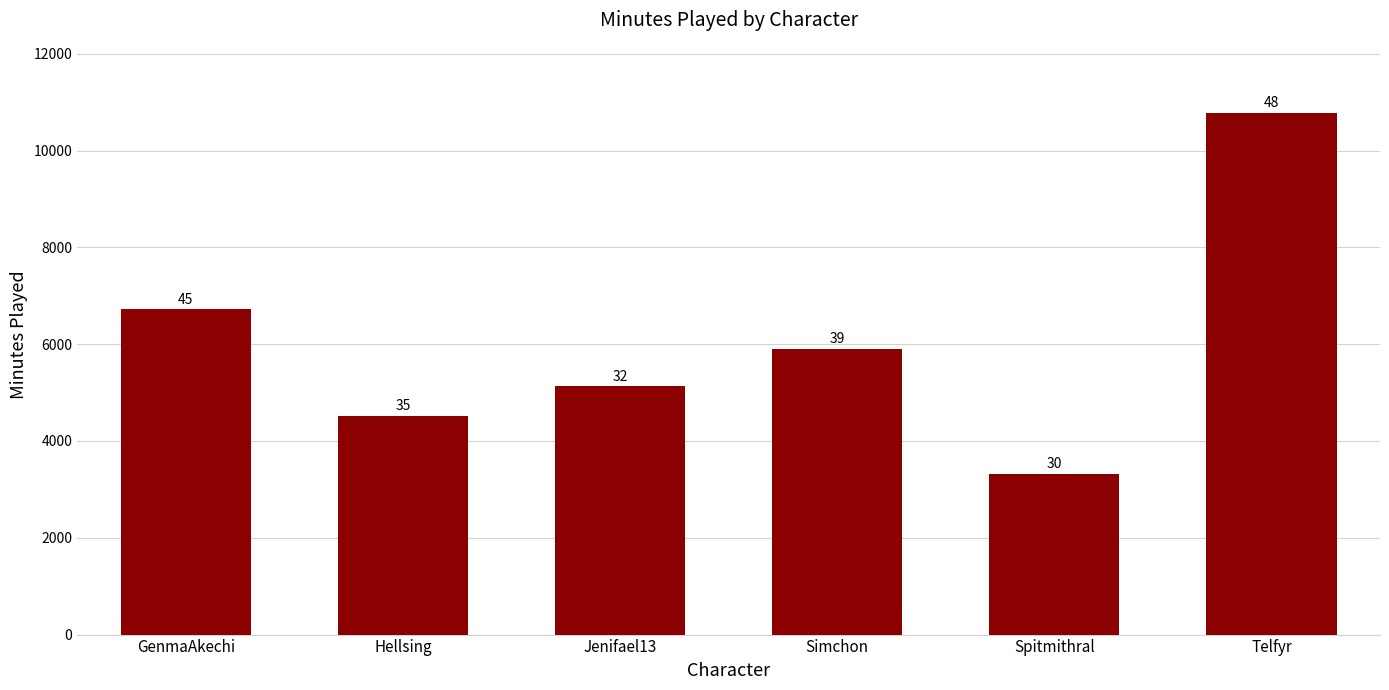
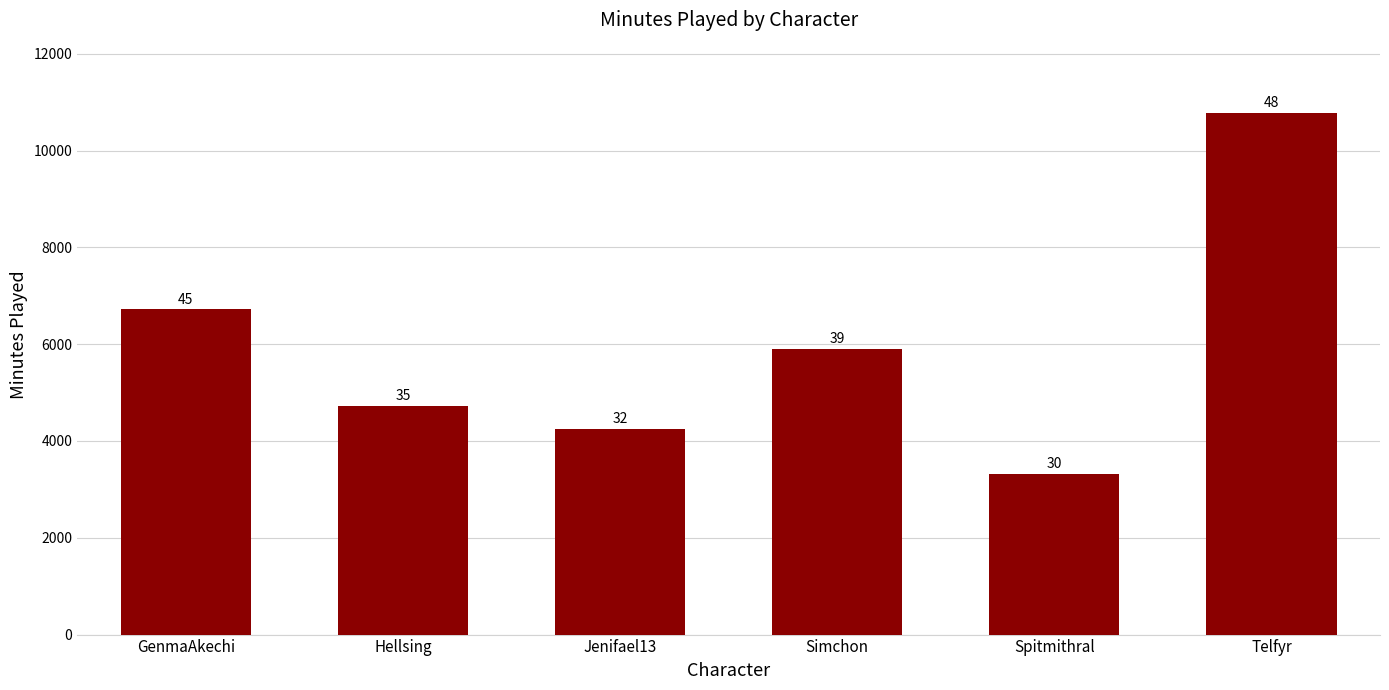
  {
-   "Hellsing": 4500,
-   "Jenifael13": 5100
+   "Hellsing": 4700,
+   "Jenifael13": 4300
  }
